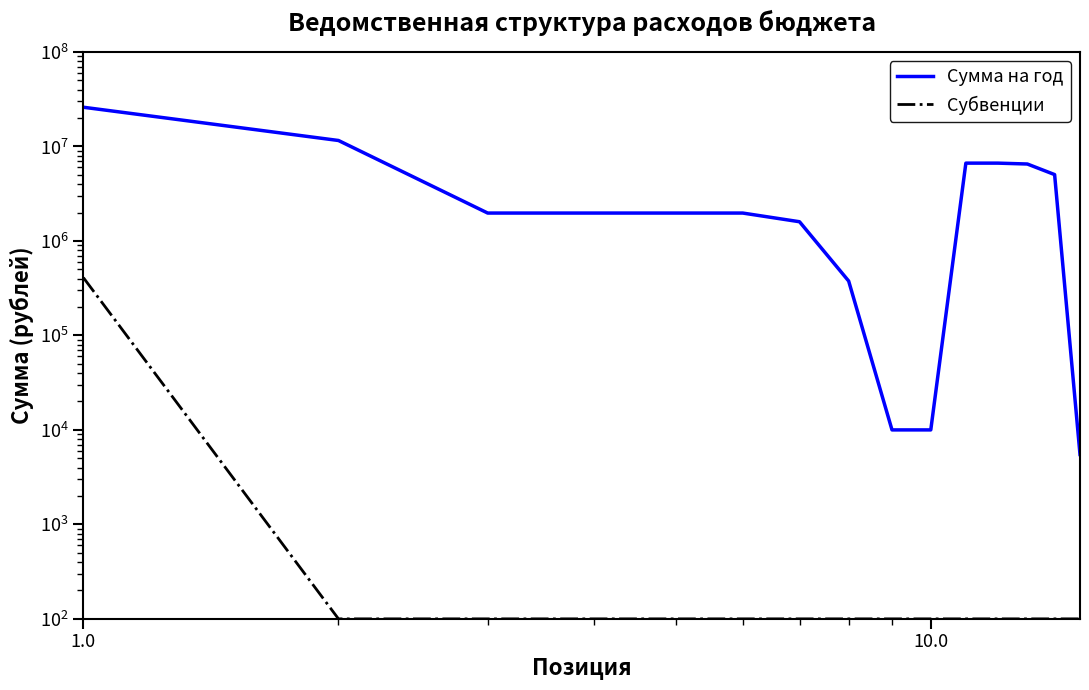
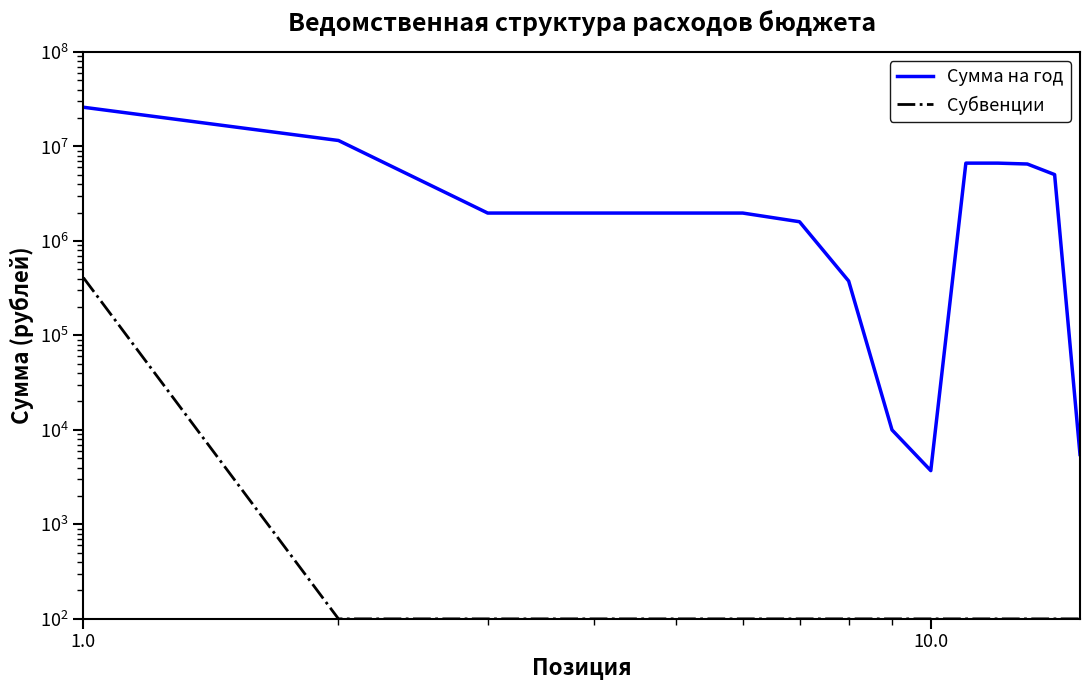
  {
    "Сумма на год": {
      "1.0": 26000000,
-     "10.0": 10000
+     "10.0": 3700
    },
    "Субвенции": {
      "1.0": 410000,
      "10.0": 100
    }
  }
